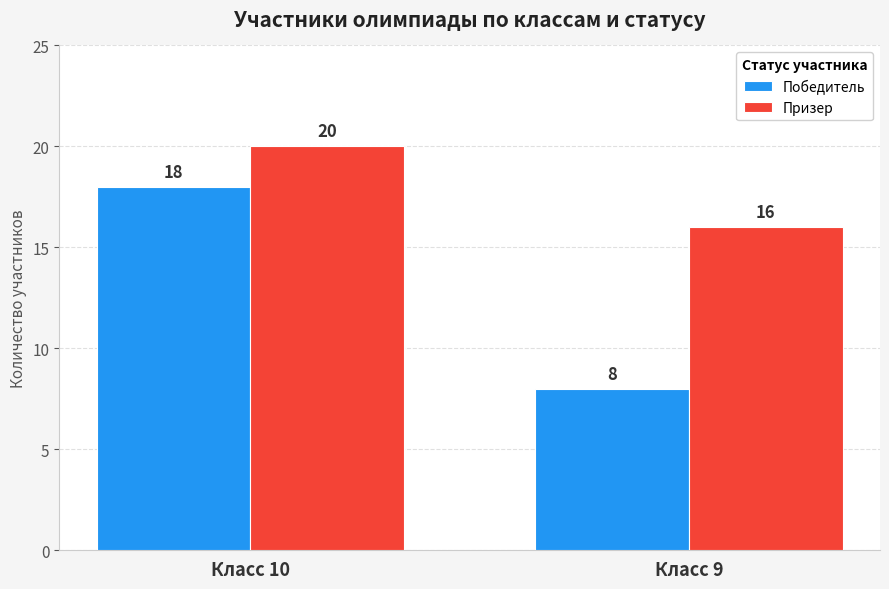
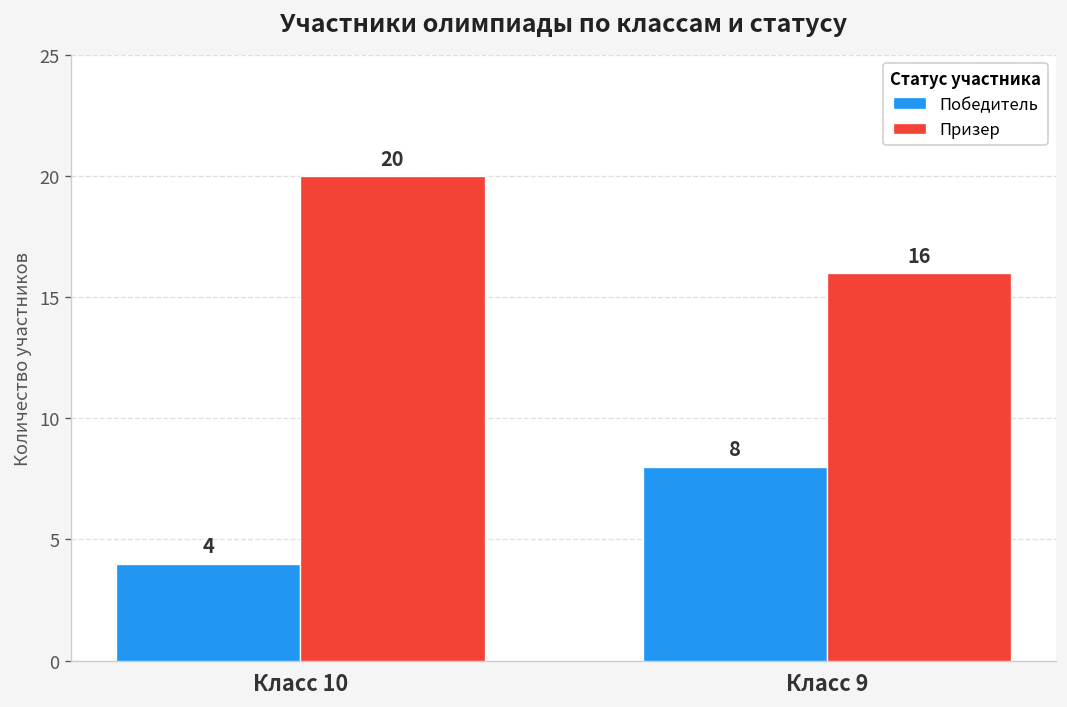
  {
    "Победитель": {
-     "Класс 10": 18,
+     "Класс 10": 4,
      "Класс 9": 8
    },
    "Призер": {
      "Класс 10": 20,
      "Класс 9": 16
    }
  }
